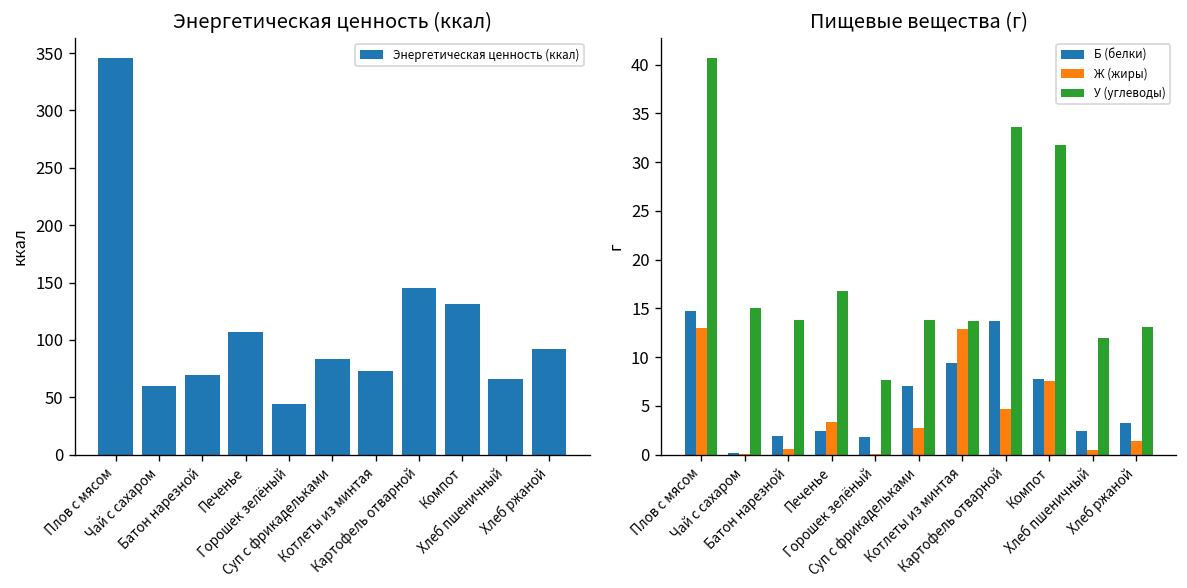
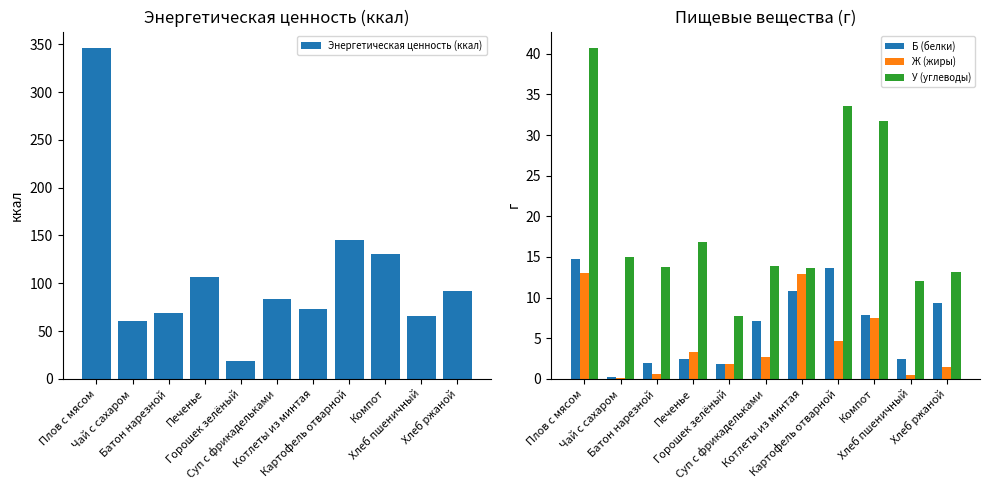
  {
    "Энергетическая ценность (ккал)": {
      "Плов с мясом": 350,
      "Чай с сахаром": 60,
      "Батон нарезной": 70,
      "Печенье": 110,
-     "Горошек зелёный": 40,
+     "Горошек зелёный": 20,
      "Суп с фрикадельками": 80,
      "Котлеты из минтая": 70,
      "Картофель отварной": 150,
      "Компот": 130,
      "Хлеб пшеничный": 70,
      "Хлеб ржаной": 90
    },
    "Пищевые вещества (г)": {
      "Б (белки)": {
        "Плов с мясом": 15,
        "Батон нарезной": 2,
        "Печенье": 2,
        "Горошек зелёный": 2,
        "Суп с фрикадельками": 7,
-       "Котлеты из минтая": 9,
+       "Котлеты из минтая": 11,
        "Картофель отварной": 14,
        "Компот": 8,
        "Хлеб пшеничный": 2,
-       "Хлеб ржаной": 3
+       "Хлеб ржаной": 9
      },
      "Ж (жиры)": {
        "Плов с мясом": 13,
        "Батон нарезной": 1,
        "Печенье": 3,
-       "Горошек зелёный": 0,
+       "Горошек зелёный": 2,
        "Суп с фрикадельками": 3,
        "Котлеты из минтая": 13,
        "Картофель отварной": 5,
        "Компот": 8,
        "Хлеб пшеничный": 1,
        "Хлеб ржаной": 1
      },
      "У (углеводы)": {
        "Плов с мясом": 41,
        "Чай с сахаром": 15,
        "Батон нарезной": 14,
        "Печенье": 17,
        "Горошек зелёный": 8,
        "Суп с фрикадельками": 14,
        "Котлеты из минтая": 14,
        "Картофель отварной": 34,
        "Компот": 32,
        "Хлеб пшеничный": 12,
        "Хлеб ржаной": 13
      }
    }
  }
